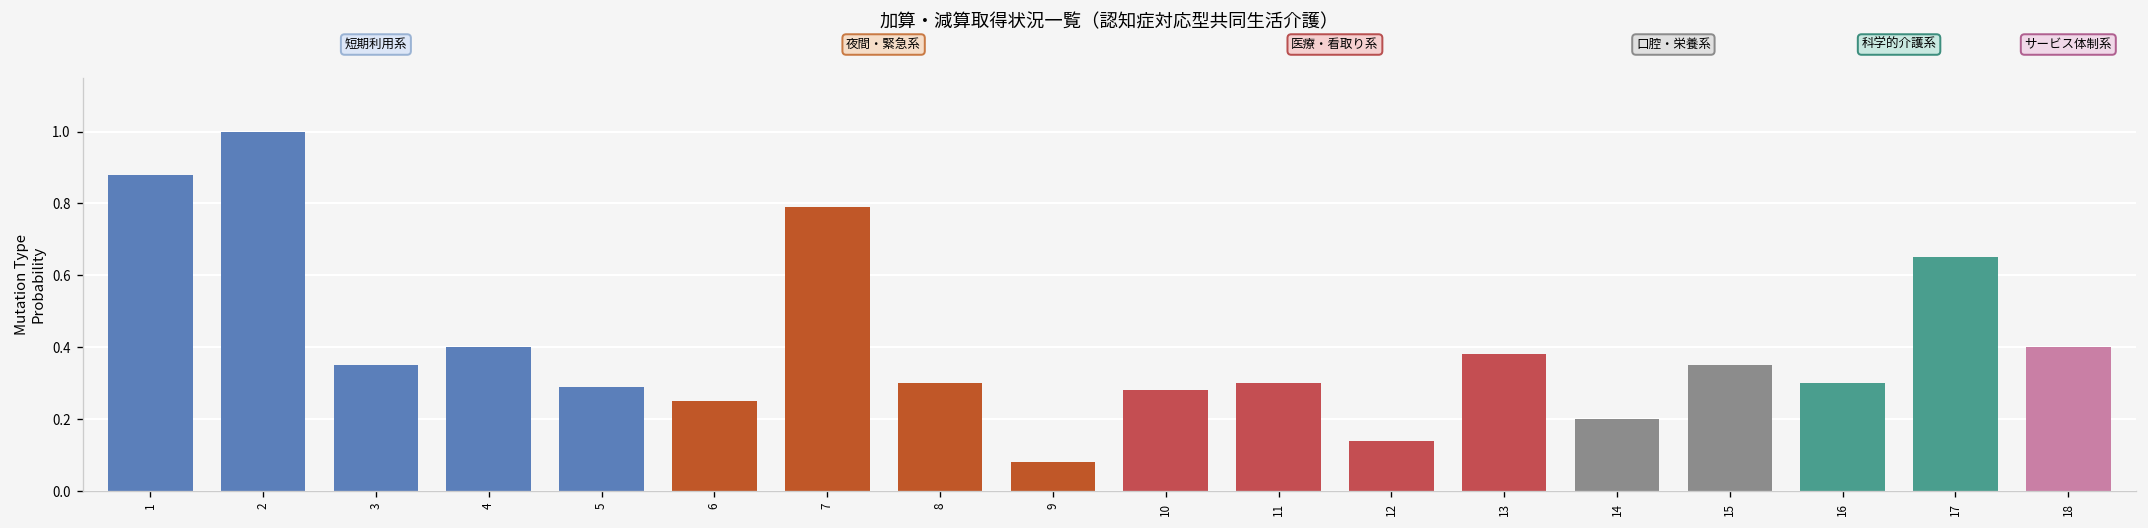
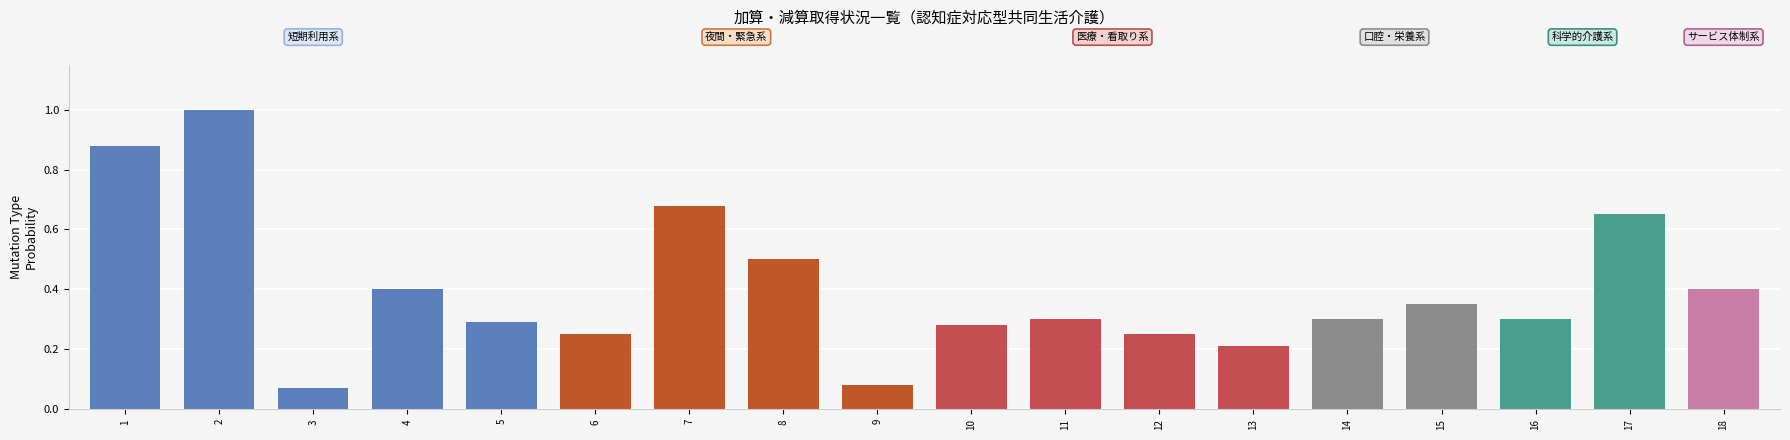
  {
    "1": 0.88,
    "2": 1.00,
-   "3": 0.35,
+   "3": 0.07,
    "4": 0.40,
    "5": 0.29,
    "6": 0.25,
-   "7": 0.79,
-   "8": 0.3,
+   "7": 0.68,
+   "8": 0.5,
    "9": 0.08,
    "10": 0.28,
    "11": 0.30,
-   "12": 0.14,
-   "13": 0.38,
-   "14": 0.2,
+   "12": 0.25,
+   "13": 0.21,
+   "14": 0.3,
    "15": 0.35,
    "16": 0.30,
    "17": 0.65,
    "18": 0.40
  }
